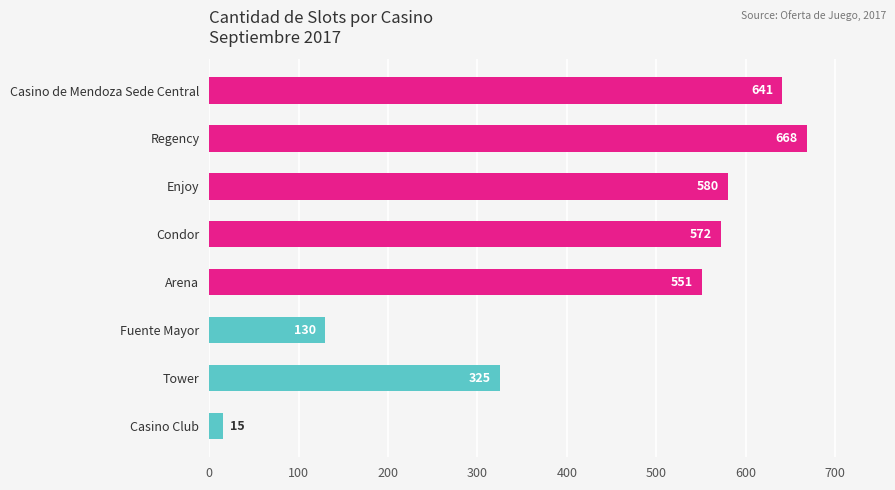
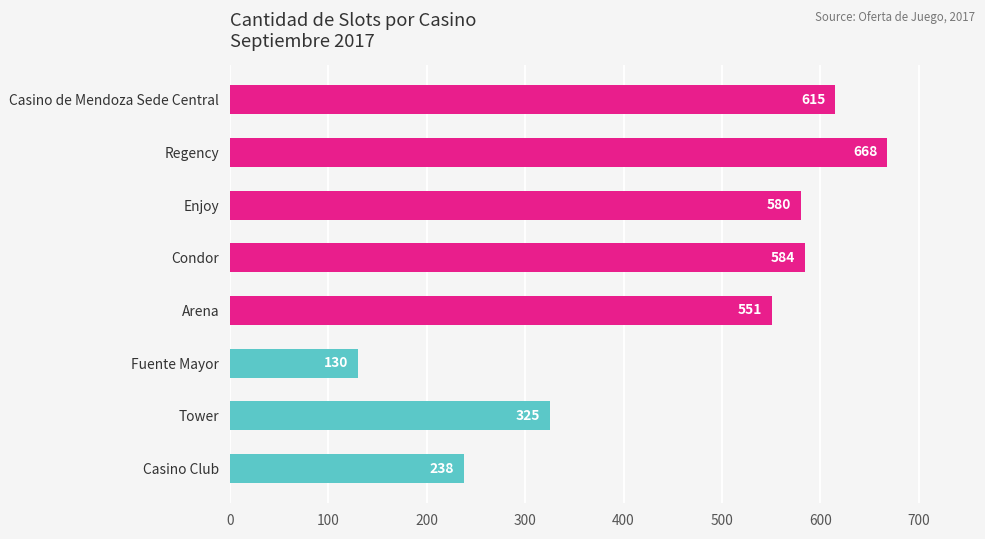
  {
-   "Casino de Mendoza Sede Central": 641,
+   "Casino de Mendoza Sede Central": 615,
    "Regency": 668,
    "Enjoy": 580,
-   "Condor": 572,
+   "Condor": 584,
    "Arena": 551,
    "Fuente Mayor": 130,
    "Tower": 325,
-   "Casino Club": 15
+   "Casino Club": 238
  }
